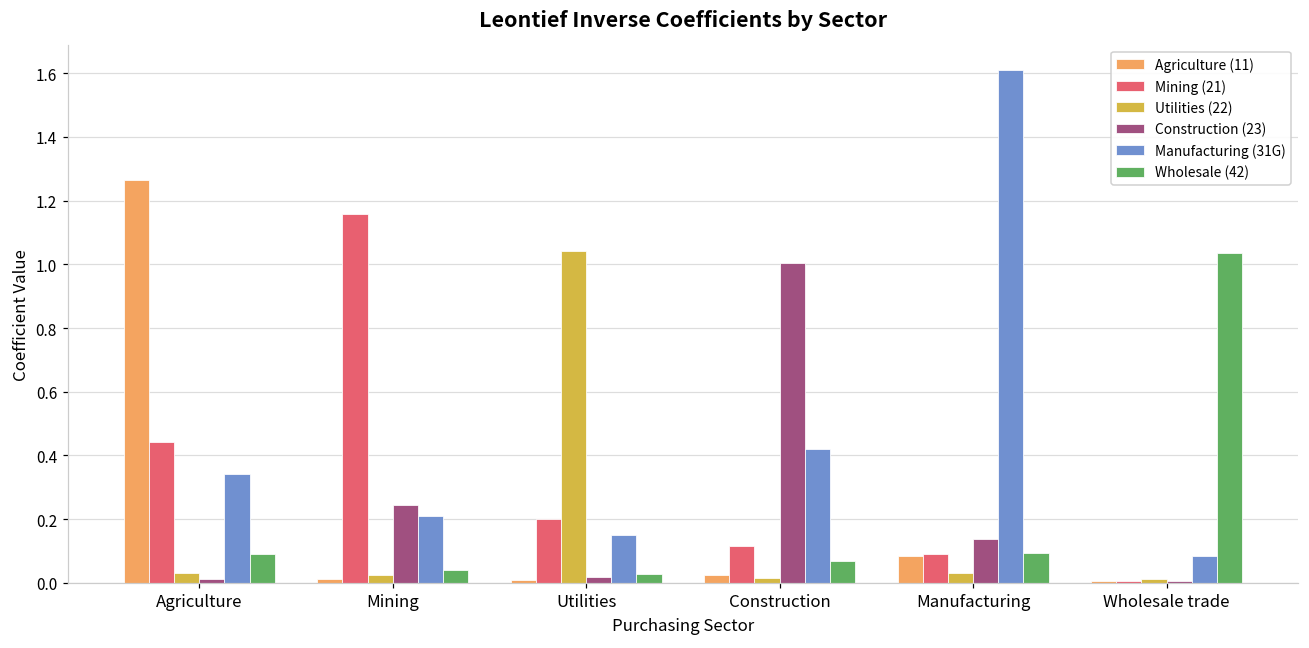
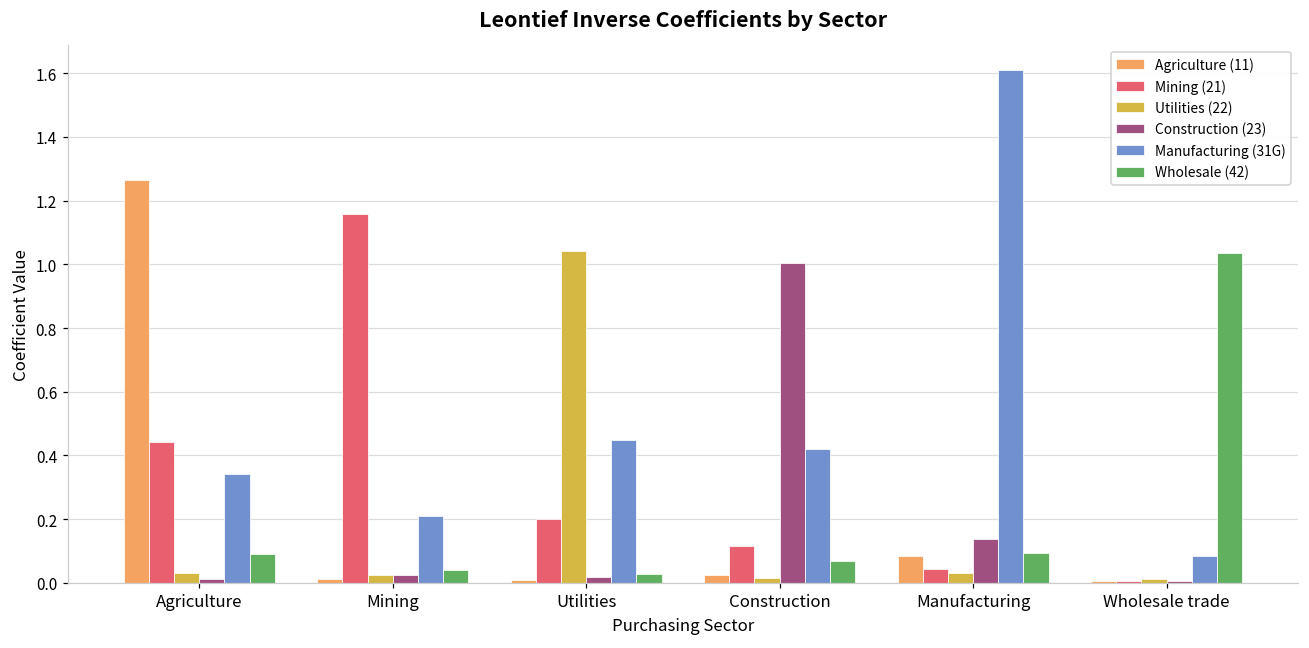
  {
    "Mining (21)": {
      "Agriculture": 0.44,
      "Mining": 1.16,
      "Utilities": 0.20,
      "Construction": 0.12,
-     "Manufacturing": 0.09
+     "Manufacturing": 0.04
    },
    "Construction (23)": {
      "Agriculture": 0.01,
-     "Mining": 0.24,
+     "Mining": 0.02,
      "Utilities": 0.02,
      "Construction": 1.00,
      "Manufacturing": 0.14
    },
    "Manufacturing (31G)": {
      "Agriculture": 0.34,
      "Mining": 0.21,
-     "Utilities": 0.15,
+     "Utilities": 0.45,
      "Construction": 0.42,
      "Manufacturing": 1.61,
      "Wholesale trade": 0.08
    },
    "Wholesale (42)": {
      "Agriculture": 0.09,
      "Mining": 0.04,
      "Utilities": 0.03,
      "Construction": 0.07,
      "Manufacturing": 0.09,
      "Wholesale trade": 1.04
    }
  }
